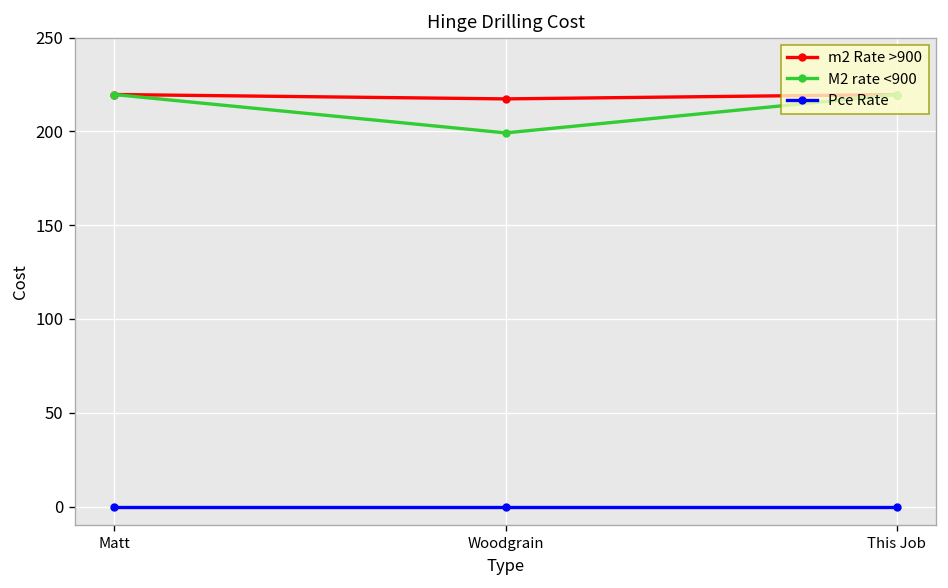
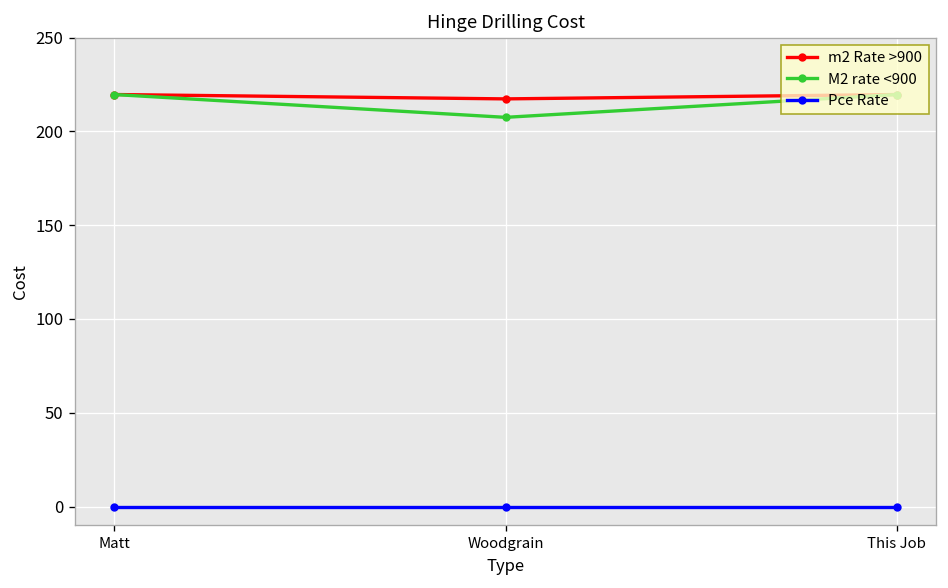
  {
    "m2 Rate >900": {
      "Woodgrain": 217
    },
    "M2 rate <900": {
-     "Woodgrain": 199
+     "Woodgrain": 207
    },
    "Pce Rate": {
      "Matt": 0,
      "Woodgrain": 0,
      "This Job": 0
    }
  }
